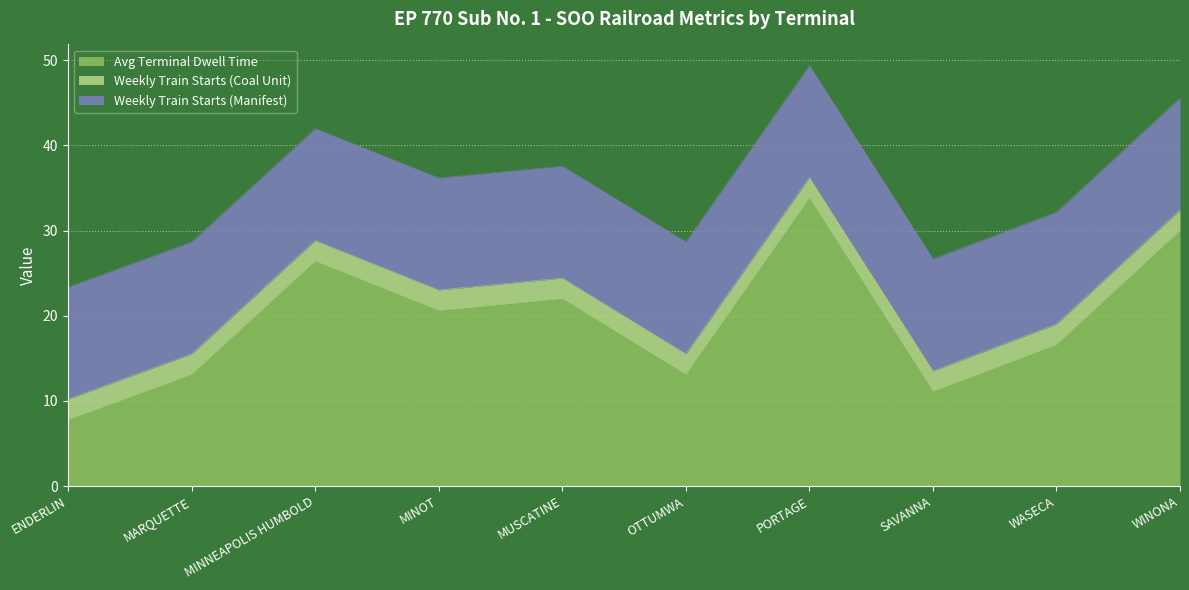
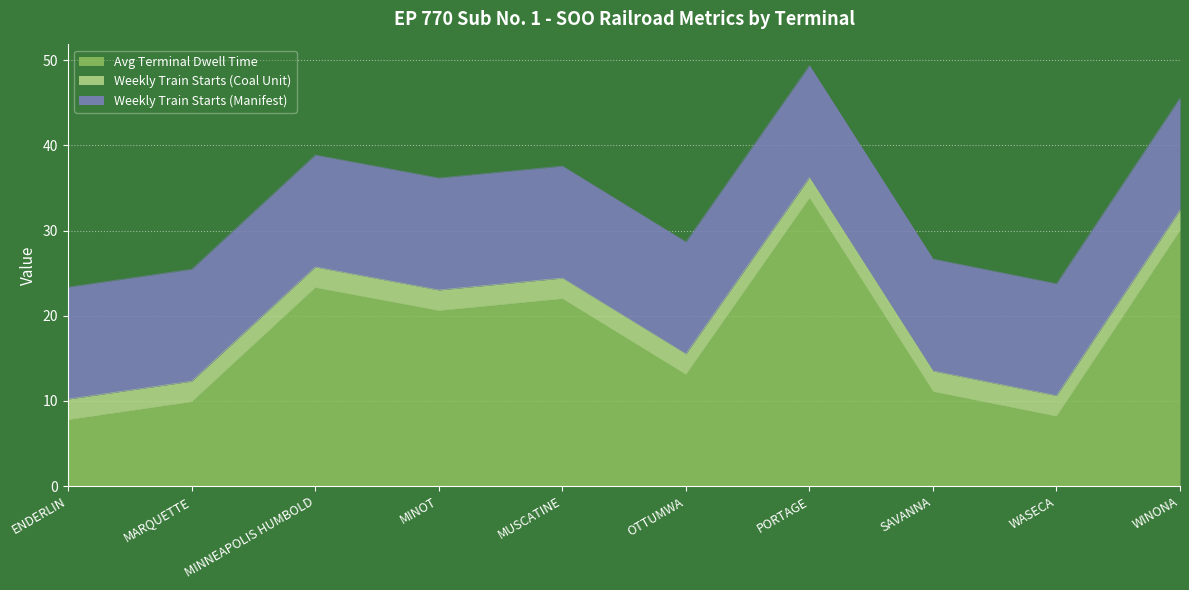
  {
    "Avg Terminal Dwell Time": {
      "ENDERLIN": 8,
-     "MARQUETTE": 13,
-     "MINNEAPOLIS HUMBOLD": 26,
+     "MARQUETTE": 10,
+     "MINNEAPOLIS HUMBOLD": 23,
      "MINOT": 21,
      "MUSCATINE": 22,
      "OTTUMWA": 13,
      "PORTAGE": 34,
      "SAVANNA": 11,
-     "WASECA": 17,
+     "WASECA": 8,
      "WINONA": 30
    },
    "Weekly Train Starts (Coal Unit)": {
      "ENDERLIN": 2,
      "MARQUETTE": 2,
      "MINNEAPOLIS HUMBOLD": 2,
      "MINOT": 2,
      "MUSCATINE": 2,
      "OTTUMWA": 2,
      "PORTAGE": 2,
      "SAVANNA": 2,
      "WASECA": 2,
      "WINONA": 2
    },
    "Weekly Train Starts (Manifest)": {
      "ENDERLIN": 13,
      "MARQUETTE": 13,
      "MINNEAPOLIS HUMBOLD": 13,
      "MINOT": 13,
      "MUSCATINE": 13,
      "OTTUMWA": 13,
      "PORTAGE": 13,
      "SAVANNA": 13,
      "WASECA": 13,
      "WINONA": 13
    }
  }
